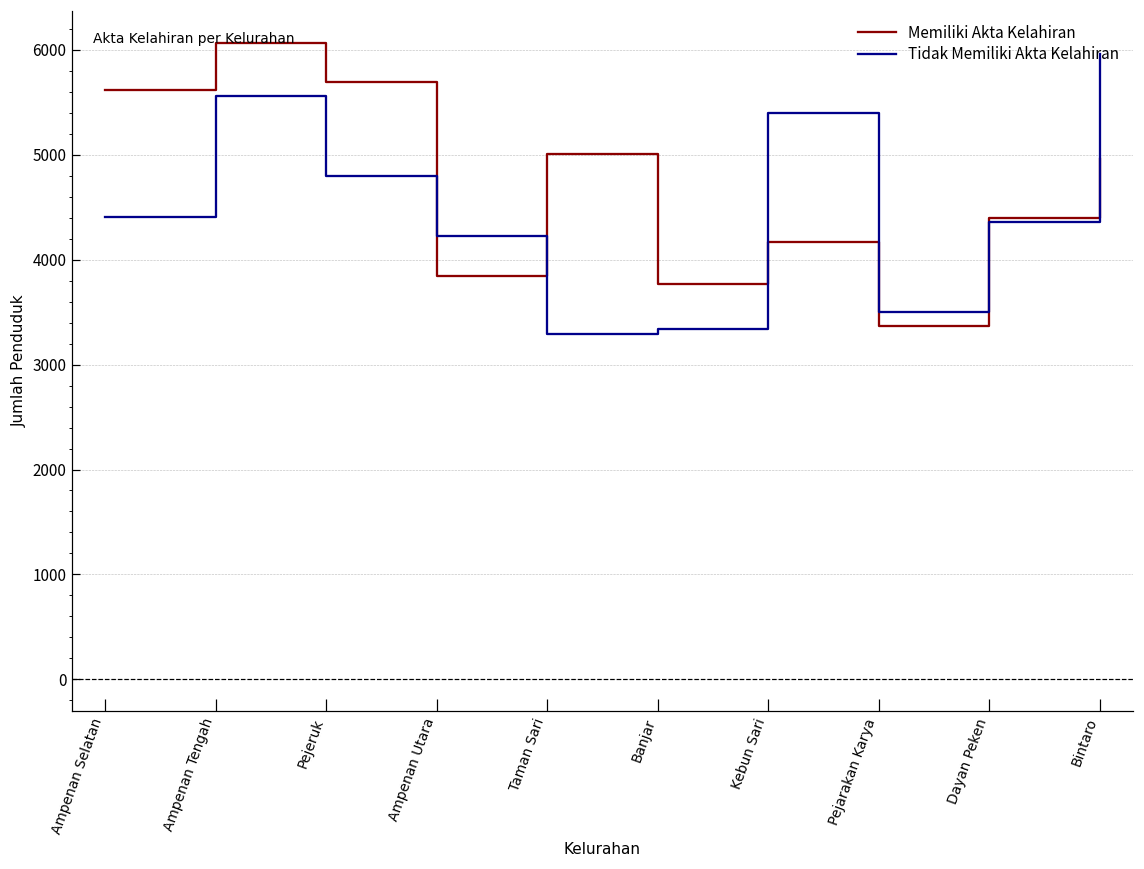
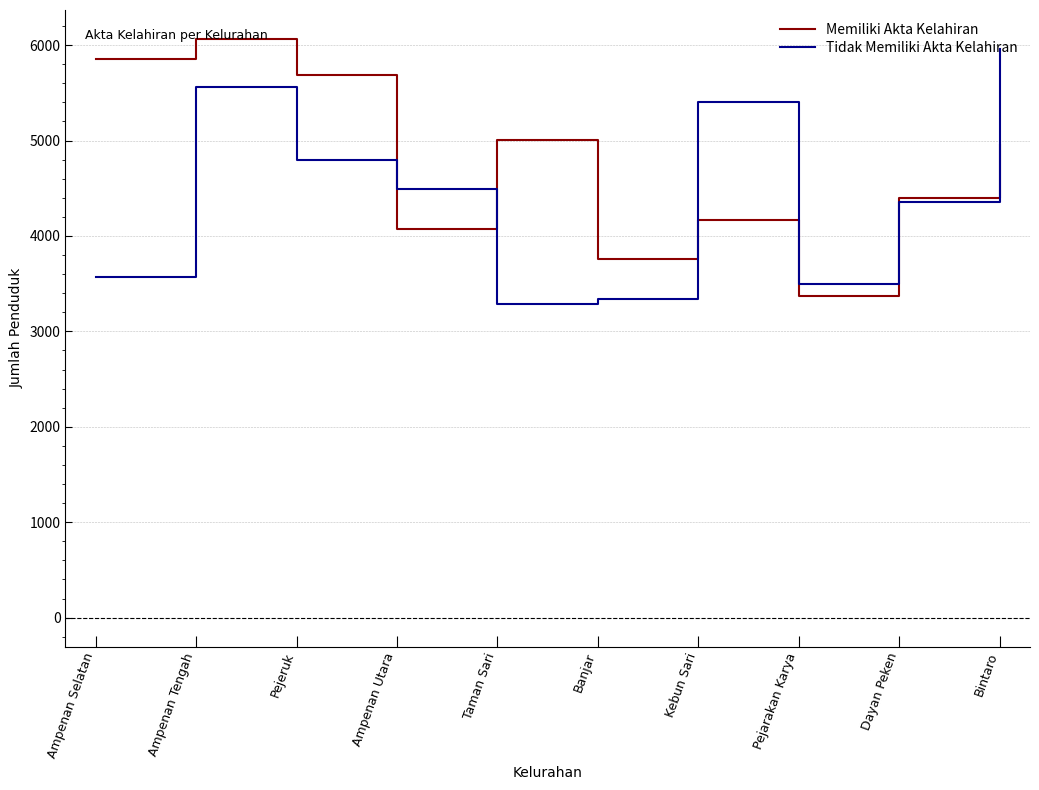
  {
    "Memiliki Akta Kelahiran": {
-     "Ampenan Selatan": 5600,
+     "Ampenan Selatan": 5900,
      "Ampenan Tengah": 6100,
      "Pejeruk": 5700,
-     "Ampenan Utara": 3800,
+     "Ampenan Utara": 4100,
      "Taman Sari": 5000,
      "Banjar": 3800,
      "Kebun Sari": 4200,
      "Pejarakan Karya": 3400,
      "Dayan Peken": 4400,
      "Bintaro": 5000
    },
    "Tidak Memiliki Akta Kelahiran": {
-     "Ampenan Selatan": 4400,
+     "Ampenan Selatan": 3600,
      "Ampenan Tengah": 5600,
      "Pejeruk": 4800,
-     "Ampenan Utara": 4200,
+     "Ampenan Utara": 4500,
      "Taman Sari": 3300,
      "Banjar": 3300,
      "Kebun Sari": 5400,
      "Pejarakan Karya": 3500,
      "Dayan Peken": 4400,
      "Bintaro": 6000
    }
  }
